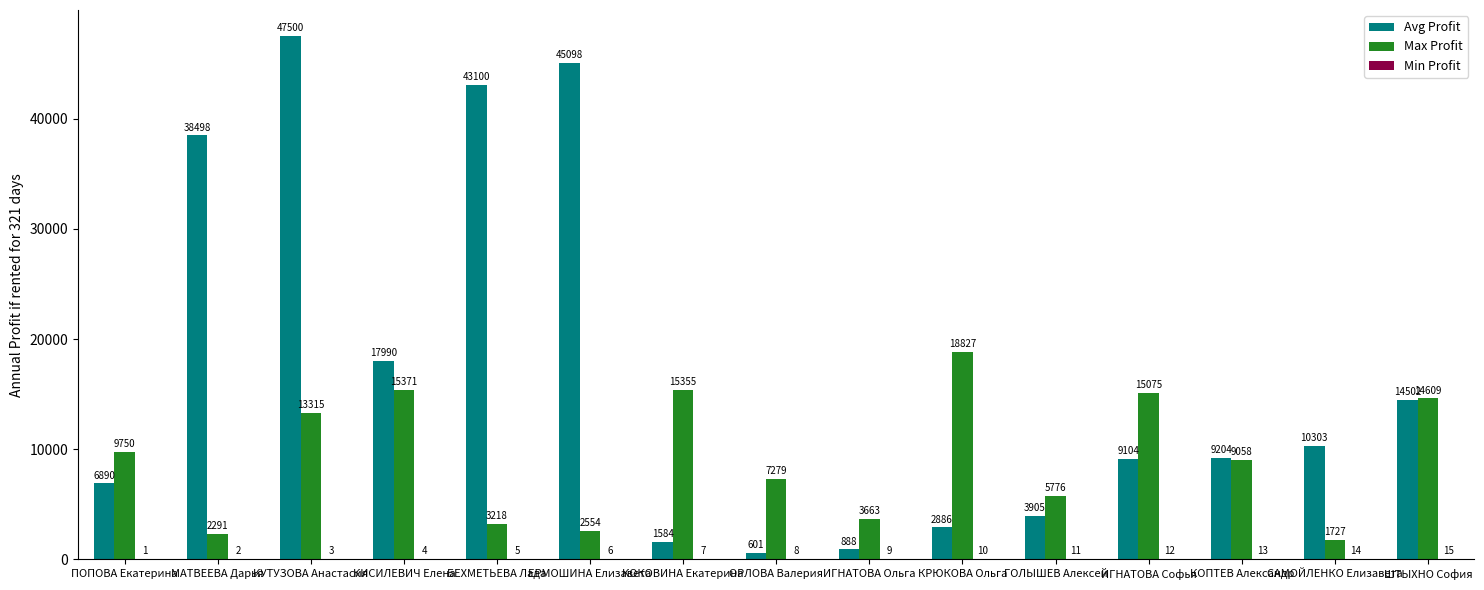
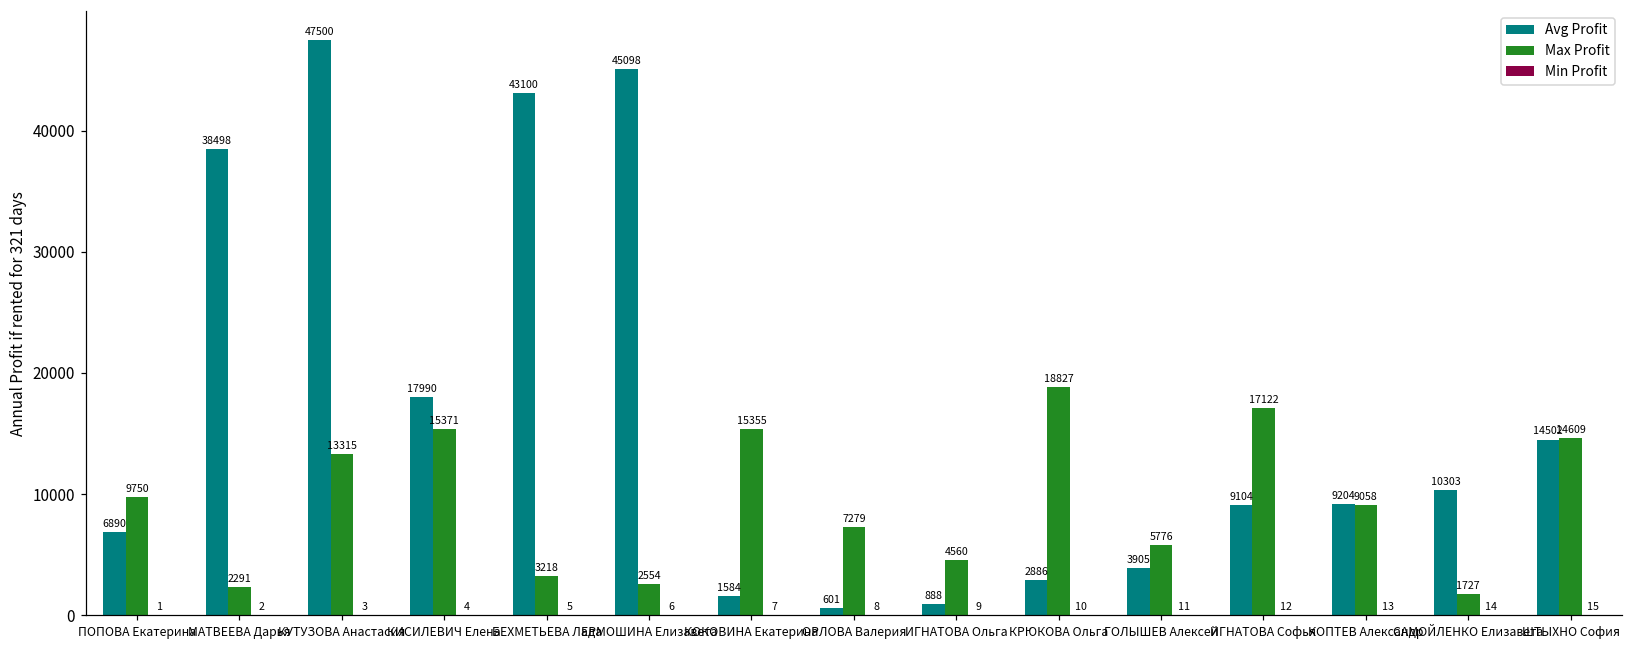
  {
    "Max Profit": {
      "ПОПОВА Екатерина": 9750,
      "МАТВЕЕВА Дарья": 2291,
      "КУТУЗОВА Анастасия": 13315,
-     "ИГНАТОВА Ольга": 3663,
+     "ИГНАТОВА Ольга": 4560,
      "КРЮКОВА Ольга": 18827,
      "ГОЛЫШЕВ Алексей": 5776,
-     "ИГНАТОВА Софья": 15075
+     "ИГНАТОВА Софья": 17122
    }
  }
